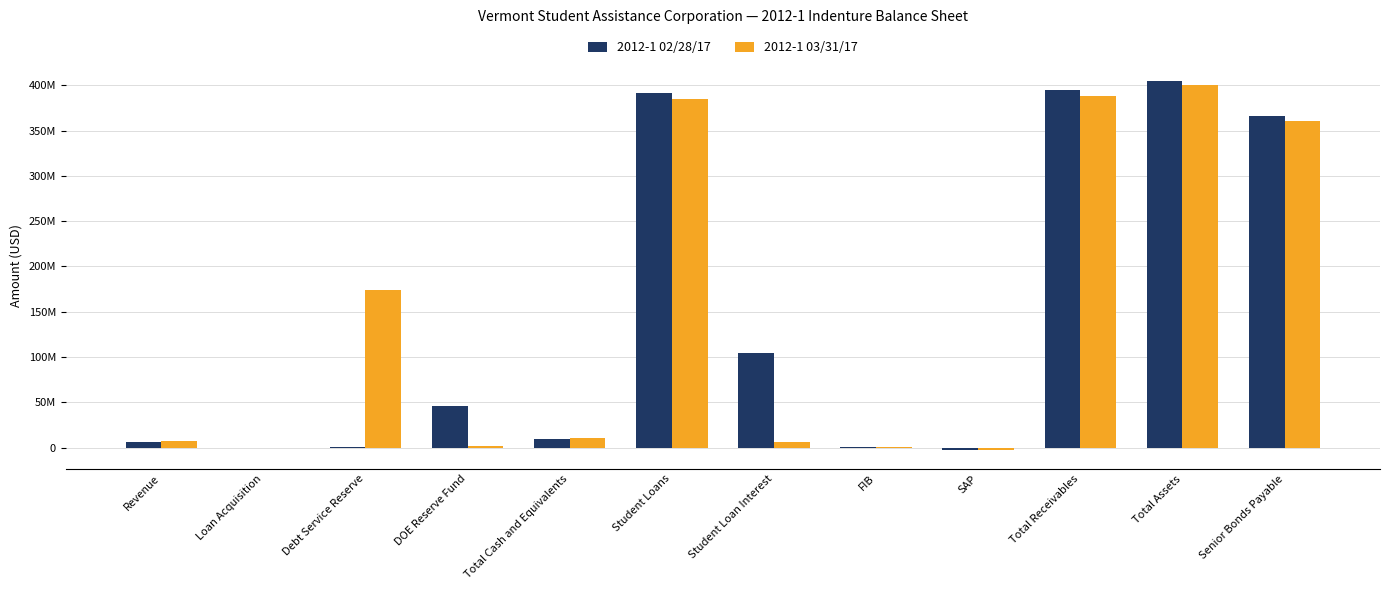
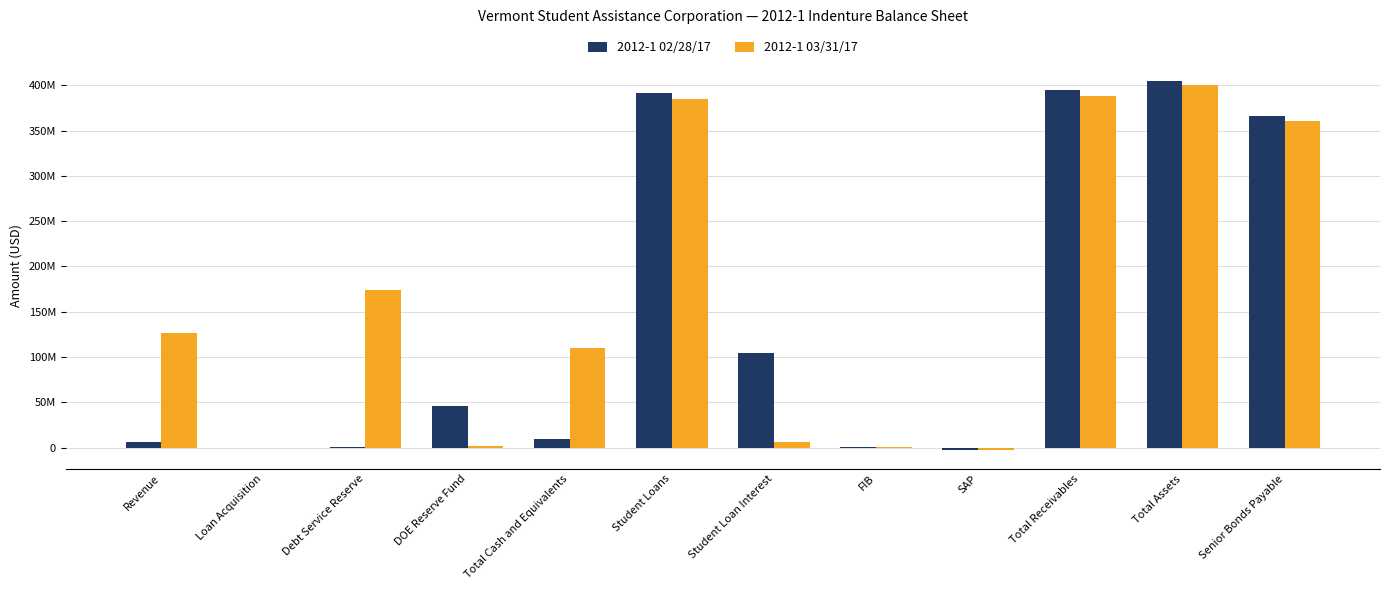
  {
    "2012-1 02/28/17": {
      "Revenue": 10000000,
      "Loan Acquisition": 0,
      "DOE Reserve Fund": 50000000,
      "Total Cash and Equivalents": 10000000,
      "Student Loans": 390000000,
      "Student Loan Interest": 100000000,
      "Total Receivables": 390000000,
      "Total Assets": 400000000,
      "Senior Bonds Payable": 370000000
    },
    "2012-1 03/31/17": {
-     "Revenue": 10000000,
+     "Revenue": 130000000,
      "Loan Acquisition": 0,
      "Debt Service Reserve": 170000000,
-     "Total Cash and Equivalents": 10000000,
+     "Total Cash and Equivalents": 110000000,
      "Student Loans": 390000000,
      "Student Loan Interest": 10000000,
      "SAP": 0,
      "Total Receivables": 390000000,
      "Total Assets": 400000000,
      "Senior Bonds Payable": 360000000
    }
  }
